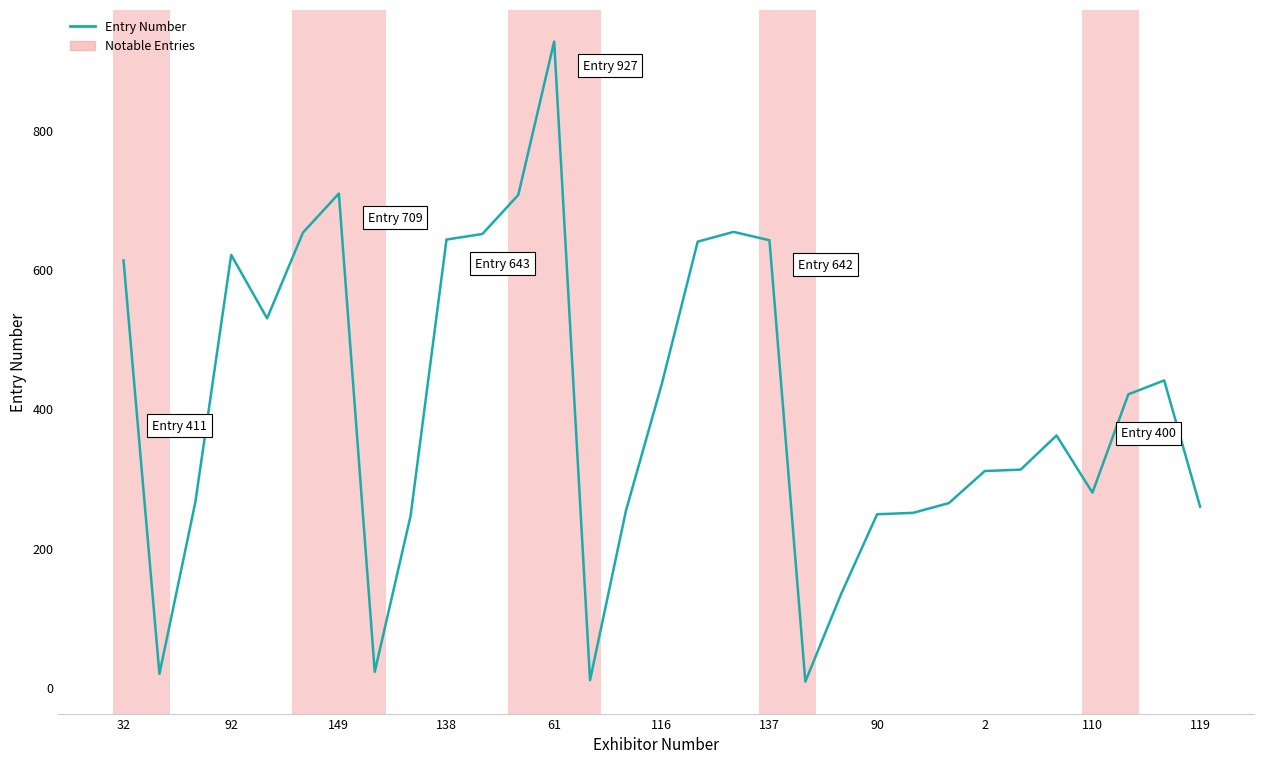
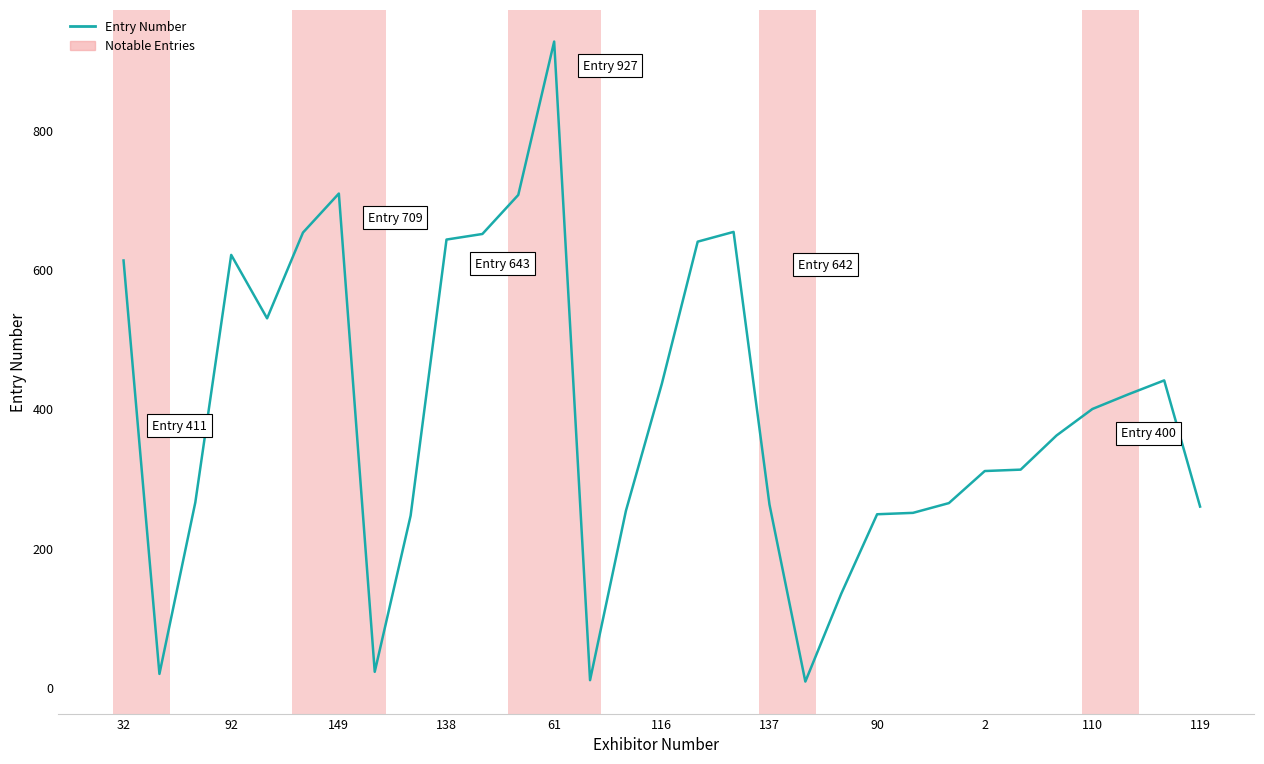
  {
    "32": 610,
    "92": 620,
    "149": 710,
    "138": 640,
    "61": 930,
    "116": 440,
-   "137": 640,
+   "137": 260,
    "90": 250,
-   "110": 280,
+   "110": 400,
    "119": 260
  }
